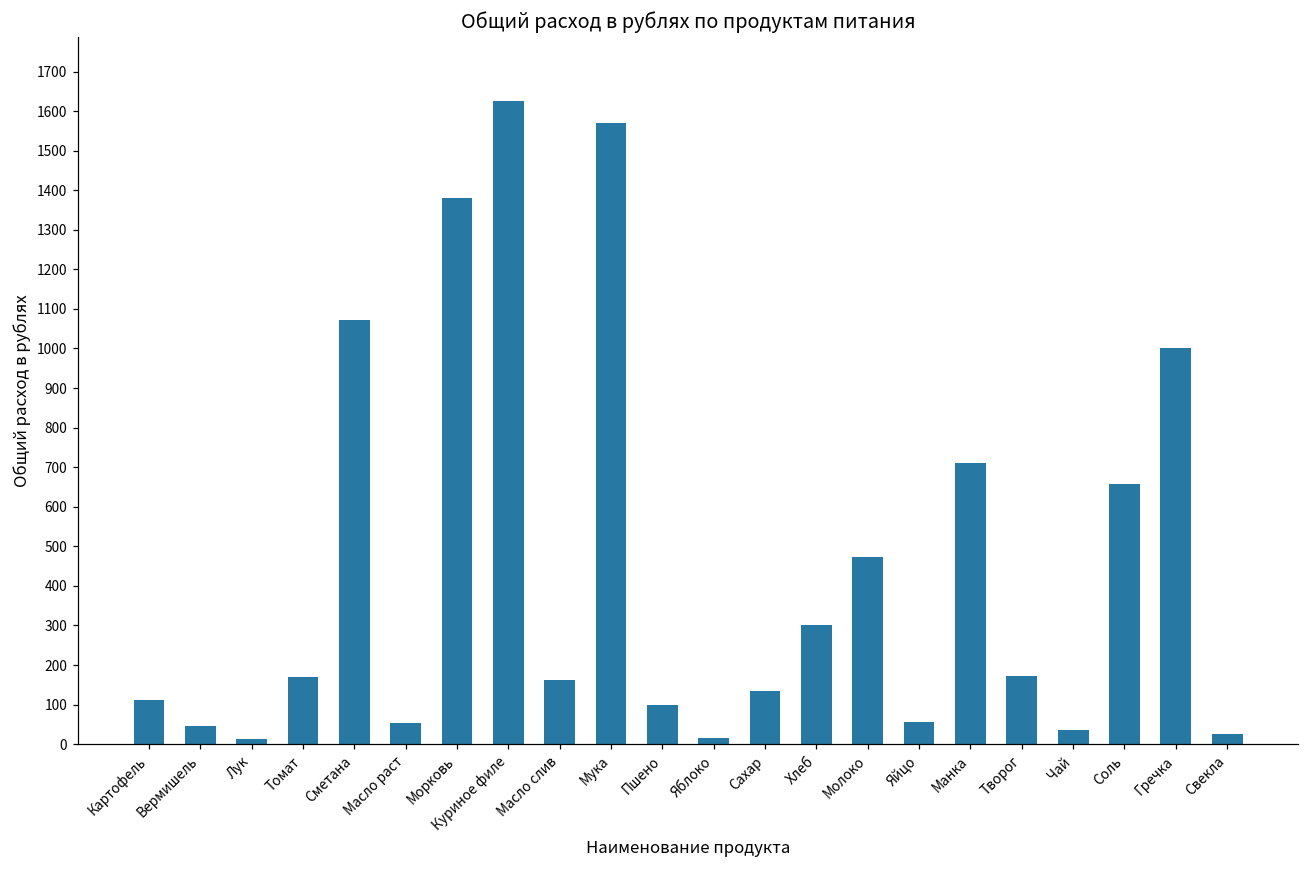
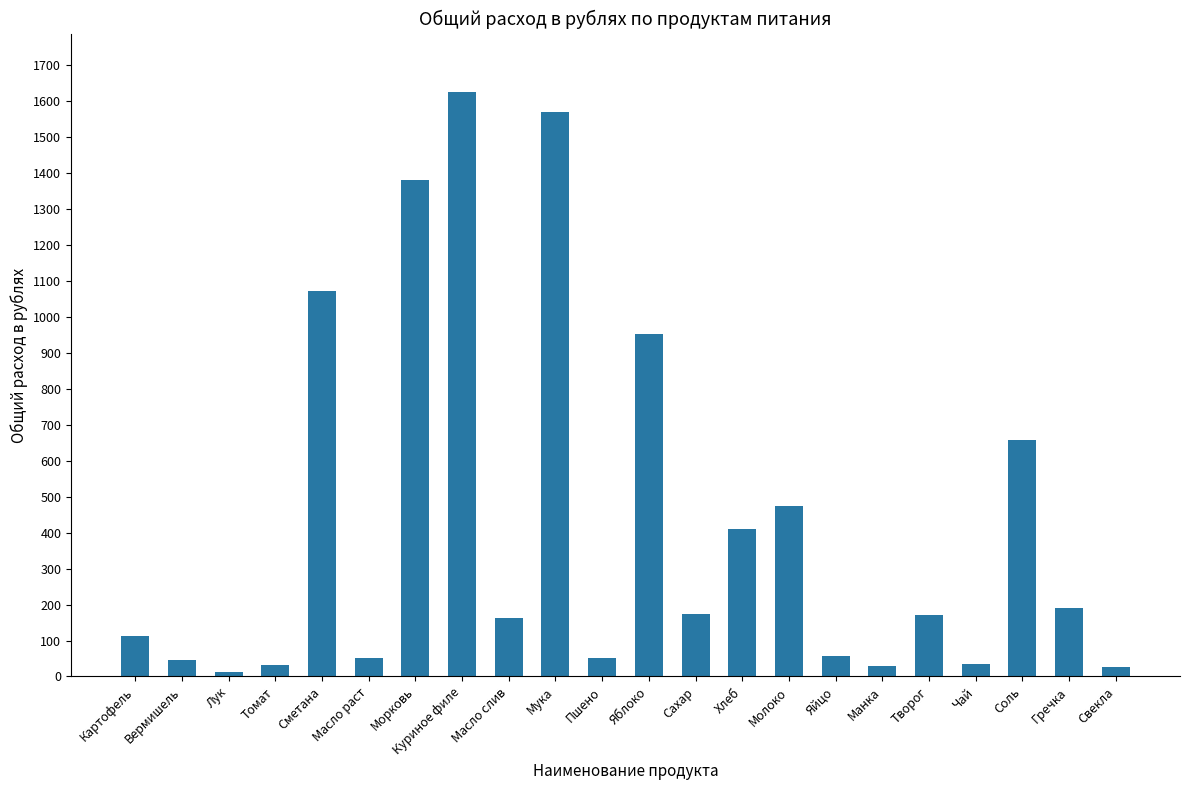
  {
    "Картофель": 110,
    "Вермишель": 50,
    "Лук": 10,
-   "Томат": 170,
+   "Томат": 30,
    "Сметана": 1070,
    "Масло раст": 50,
    "Морковь": 1380,
    "Куриное филе": 1630,
    "Масло слив": 160,
    "Мука": 1570,
-   "Пшено": 100,
-   "Яблоко": 20,
-   "Сахар": 130,
-   "Хлеб": 300,
+   "Пшено": 50,
+   "Яблоко": 950,
+   "Сахар": 170,
+   "Хлеб": 410,
    "Молоко": 470,
    "Яйцо": 60,
-   "Манка": 710,
+   "Манка": 30,
    "Творог": 170,
    "Чай": 30,
    "Соль": 660,
-   "Гречка": 1000,
+   "Гречка": 190,
    "Свекла": 30
  }
